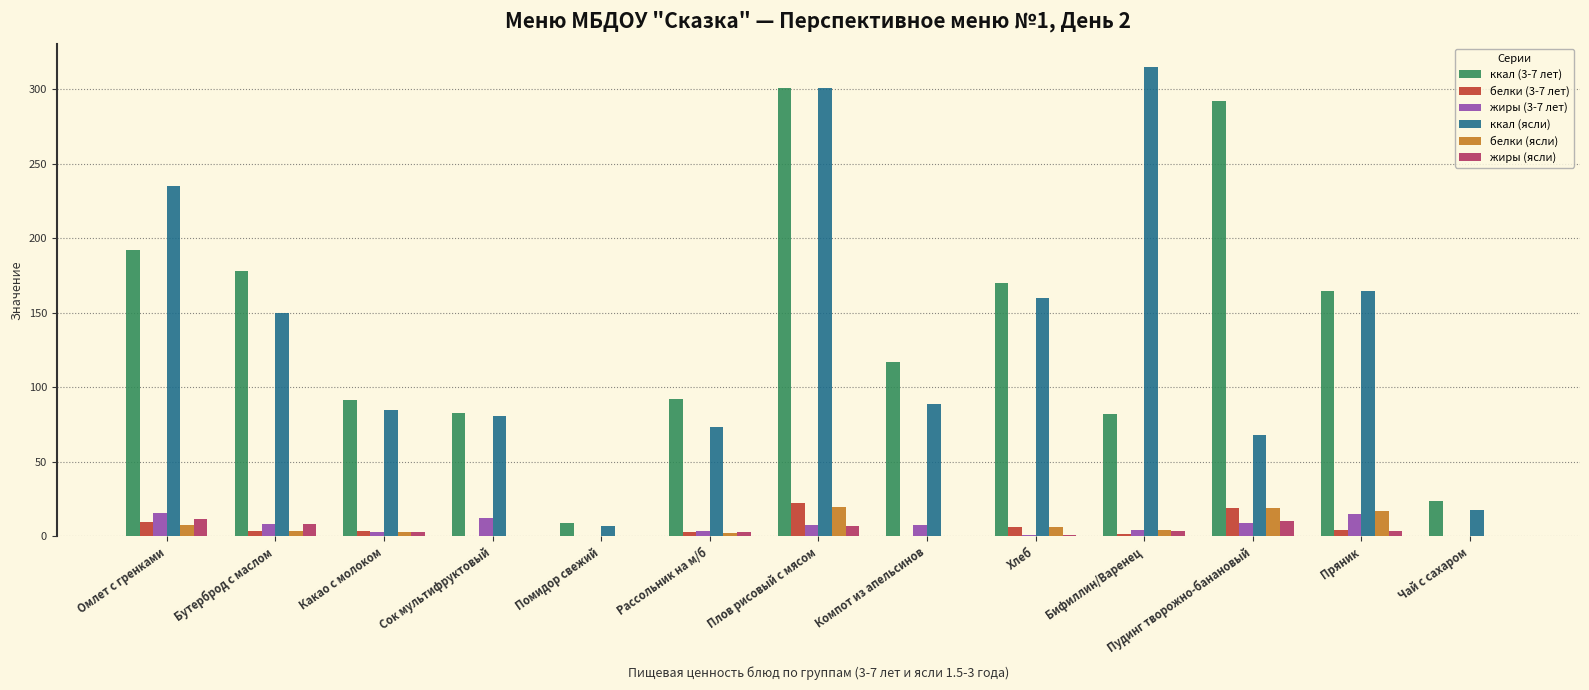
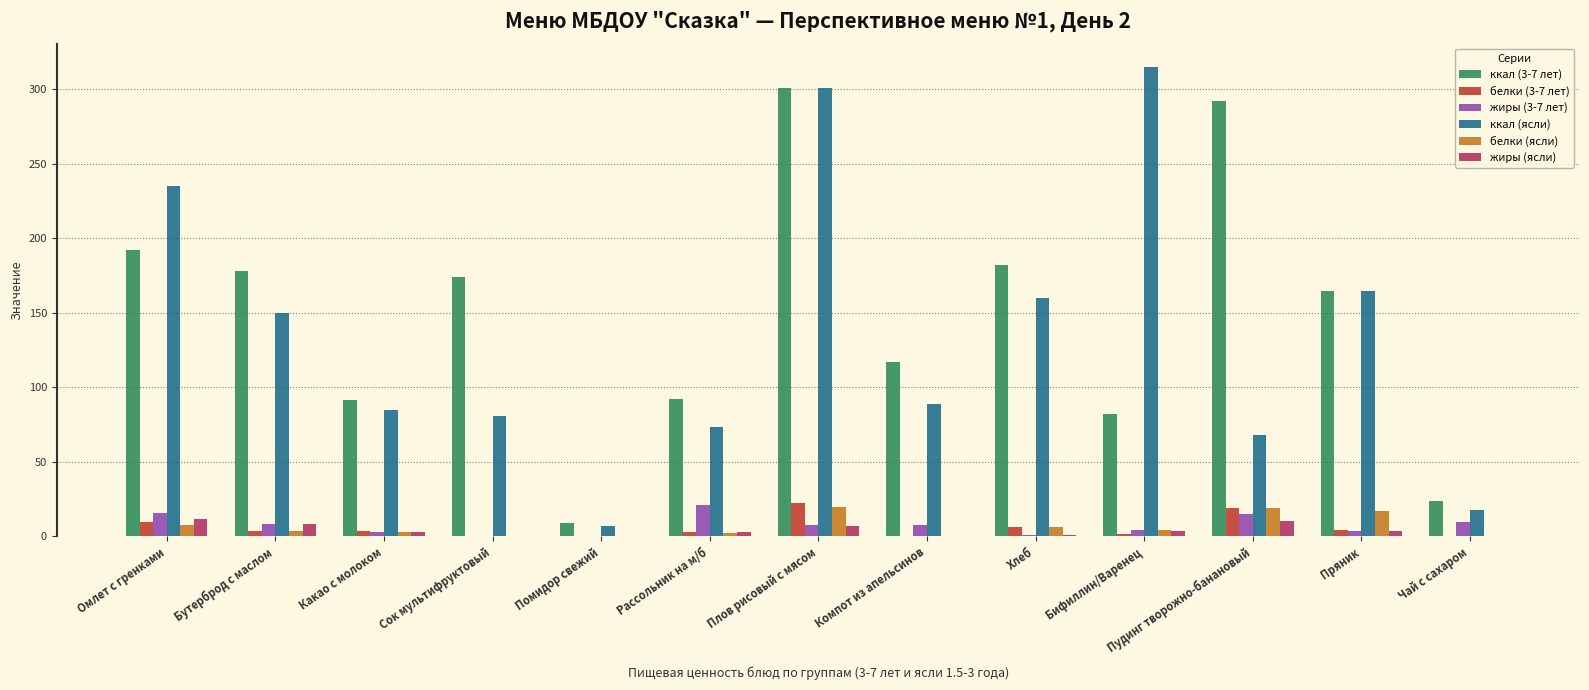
  {
    "ккал (3-7 лет)": {
      "Омлет с гренками": 192,
      "Бутерброд с маслом": 178,
      "Какао с молоком": 91,
-     "Сок мультифруктовый": 83,
+     "Сок мультифруктовый": 174,
      "Помидор свежий": 9,
      "Рассольник на м/б": 92,
      "Плов рисовый с мясом": 301,
      "Компот из апельсинов": 117,
-     "Хлеб": 170,
+     "Хлеб": 182,
      "Бифиллин/Варенец": 82,
      "Пудинг творожно-банановый": 292,
      "Пряник": 165,
      "Чай с сахаром": 24
    },
    "жиры (3-7 лет)": {
      "Омлет с гренками": 16,
      "Бутерброд с маслом": 8,
      "Какао с молоком": 3,
-     "Сок мультифруктовый": 12,
-     "Рассольник на м/б": 3,
+     "Сок мультифруктовый": 0,
+     "Рассольник на м/б": 21,
      "Плов рисовый с мясом": 8,
      "Компот из апельсинов": 8,
      "Бифиллин/Варенец": 4,
-     "Пудинг творожно-банановый": 9,
-     "Пряник": 15,
-     "Чай с сахаром": 0
+     "Пудинг творожно-банановый": 15,
+     "Пряник": 4,
+     "Чай с сахаром": 9
    },
    "ккал (ясли)": {
      "Омлет с гренками": 235,
      "Бутерброд с маслом": 150,
      "Какао с молоком": 85,
      "Сок мультифруктовый": 81,
      "Помидор свежий": 7,
      "Рассольник на м/б": 74,
      "Плов рисовый с мясом": 301,
      "Компот из апельсинов": 89,
      "Хлеб": 160,
      "Бифиллин/Варенец": 315,
      "Пудинг творожно-банановый": 68,
      "Пряник": 165,
      "Чай с сахаром": 18
    },
    "белки (ясли)": {
      "Омлет с гренками": 8,
      "Бутерброд с маслом": 4,
      "Какао с молоком": 3,
      "Сок мультифруктовый": 0,
      "Рассольник на м/б": 2,
      "Плов рисовый с мясом": 19,
      "Хлеб": 6,
      "Бифиллин/Варенец": 4,
      "Пудинг творожно-банановый": 19,
      "Пряник": 17
    }
  }
